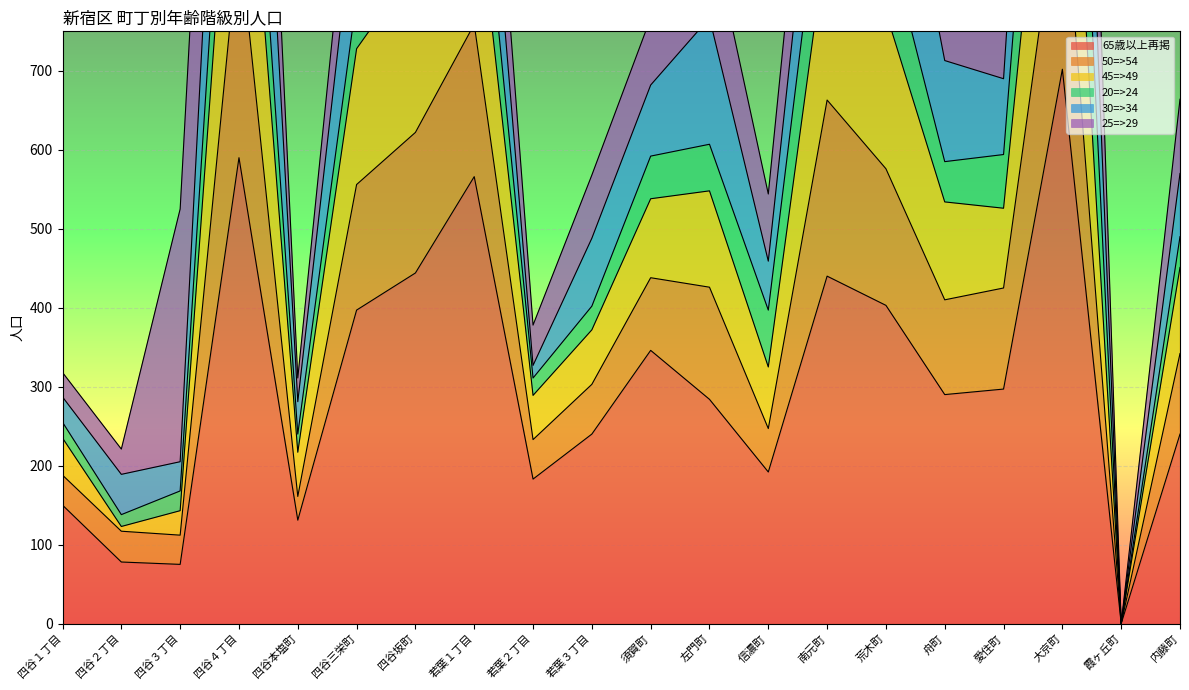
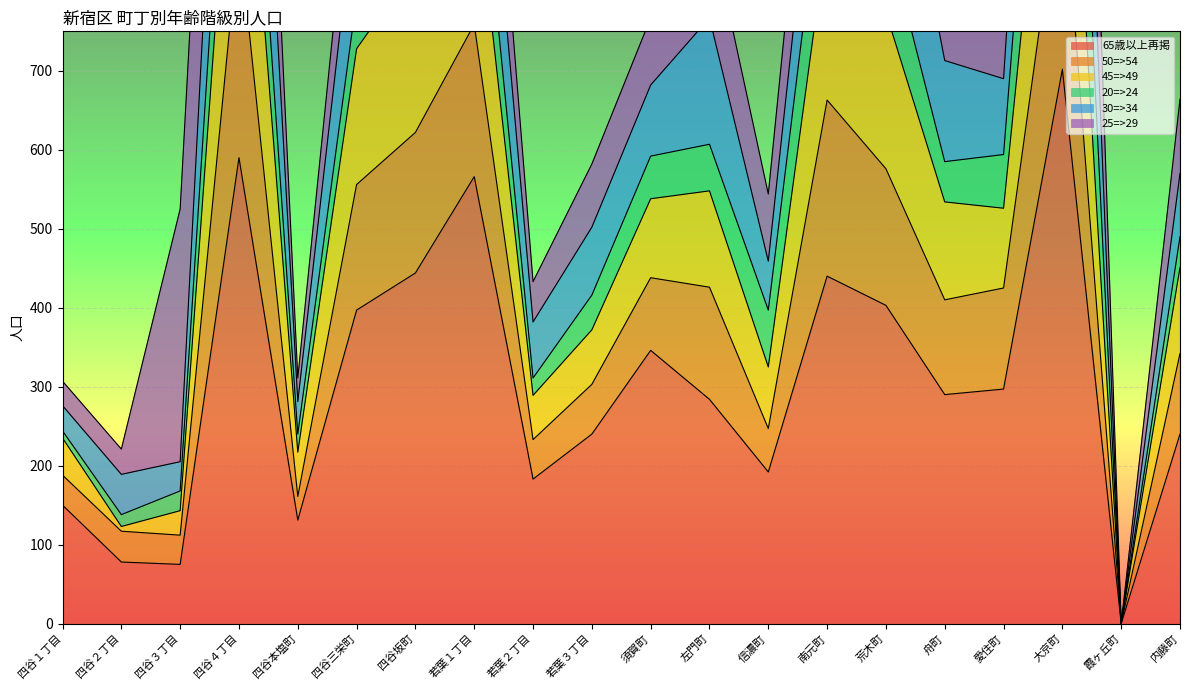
  {
    "45=>49": {
      "四谷１丁目": 50,
      "四谷２丁目": 10,
      "四谷３丁目": 30,
      "四谷本塩町": 60,
      "四谷三栄町": 170,
      "若葉２丁目": 60,
      "若葉３丁目": 70,
      "須賀町": 100,
      "左門町": 120,
      "信濃町": 80,
      "舟町": 120,
      "愛住町": 100,
      "内藤町": 110
    },
    "20=>24": {
-     "四谷１丁目": 20,
+     "四谷１丁目": 10,
      "四谷２丁目": 20,
      "四谷３丁目": 30,
      "四谷本塩町": 20,
      "若葉２丁目": 20,
-     "若葉３丁目": 30,
+     "若葉３丁目": 40,
      "須賀町": 50,
      "左門町": 60,
      "信濃町": 70,
      "舟町": 50,
      "愛住町": 70,
      "内藤町": 40
    },
    "30=>34": {
      "四谷１丁目": 30,
      "四谷２丁目": 50,
      "四谷３丁目": 40,
      "四谷本塩町": 40,
-     "若葉２丁目": 20,
+     "若葉２丁目": 70,
      "若葉３丁目": 90,
      "須賀町": 90,
      "信濃町": 60,
      "舟町": 130,
      "愛住町": 100,
      "内藤町": 80
    },
    "25=>29": {
      "四谷１丁目": 30,
      "四谷２丁目": 30,
      "四谷３丁目": 320,
      "四谷本塩町": 30,
      "若葉２丁目": 50,
      "若葉３丁目": 80,
      "信濃町": 90,
      "内藤町": 90
    }
  }
